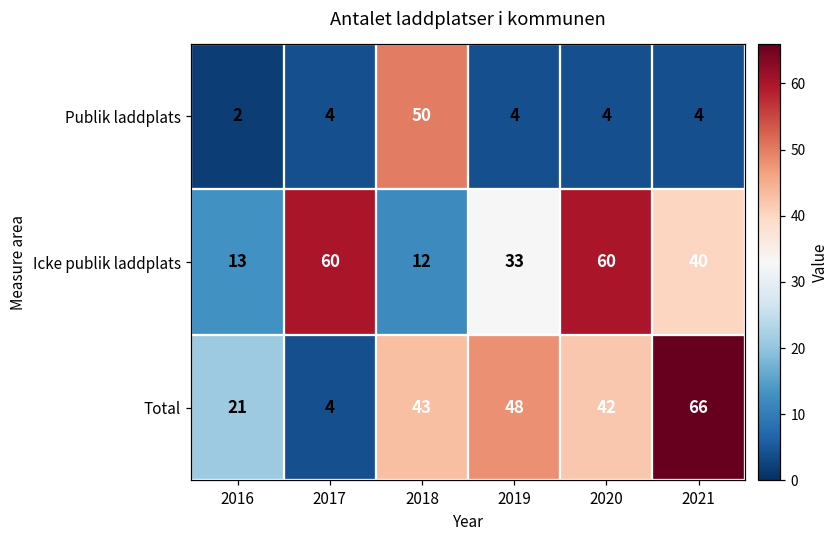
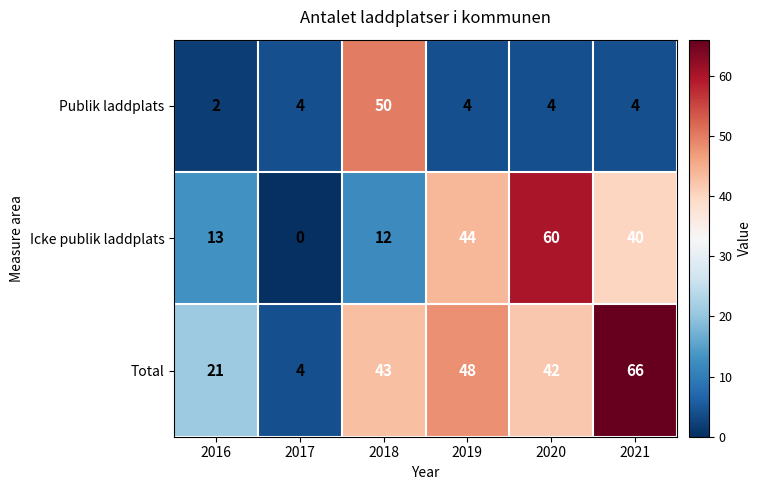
  {
    "Publik laddplats": {
      "2016": 2,
      "2017": 4,
      "2018": 50,
      "2019": 4,
      "2020": 4,
      "2021": 4
    },
    "Icke publik laddplats": {
      "2016": 13,
-     "2017": 60,
+     "2017": 0,
      "2018": 12,
-     "2019": 33,
+     "2019": 44,
      "2020": 60,
      "2021": 40
    },
    "Total": {
      "2016": 21,
      "2017": 4,
      "2018": 43,
      "2019": 48,
      "2020": 42,
      "2021": 66
    }
  }
